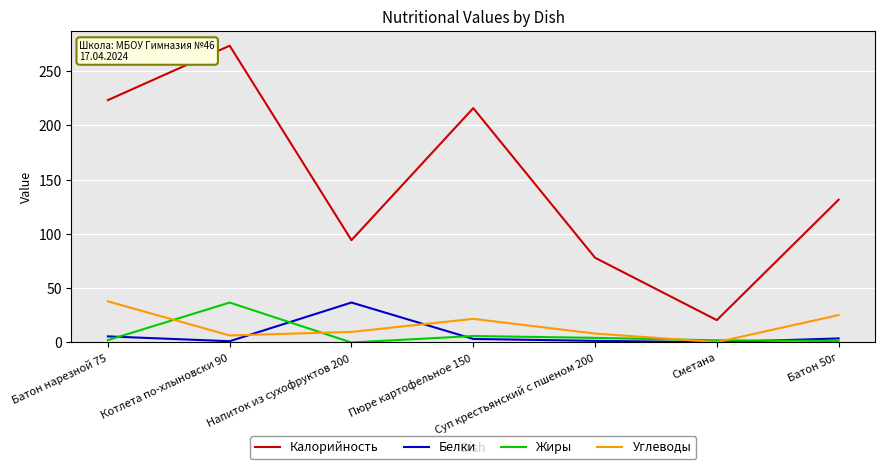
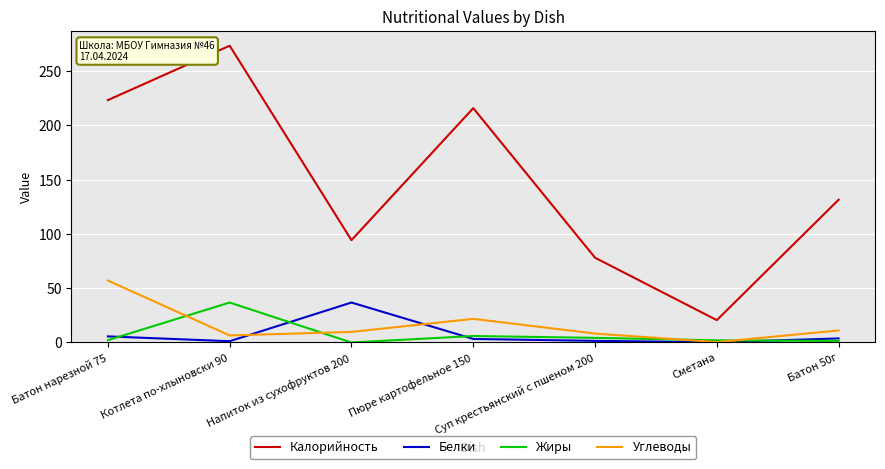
  {
    "Калорийность": {
      "Батон нарезной 75": 223,
      "Напиток из сухофруктов 200": 94,
      "Пюре картофельное 150": 216,
      "Суп крестьянский с пшеном 200": 78,
      "Сметана": 21,
      "Батон 50г": 132
    },
    "Белки": {
      "Батон нарезной 75": 6,
      "Котлета по-хлыновски 90": 1,
      "Напиток из сухофруктов 200": 37,
      "Пюре картофельное 150": 3,
      "Суп крестьянский с пшеном 200": 2
    },
    "Жиры": {
      "Батон нарезной 75": 2,
      "Котлета по-хлыновски 90": 37,
      "Напиток из сухофруктов 200": 0,
      "Пюре картофельное 150": 6,
      "Суп крестьянский с пшеном 200": 4
    },
    "Углеводы": {
-     "Батон нарезной 75": 38,
+     "Батон нарезной 75": 57,
      "Котлета по-хлыновски 90": 6,
      "Напиток из сухофруктов 200": 10,
      "Пюре картофельное 150": 22,
      "Суп крестьянский с пшеном 200": 8,
-     "Батон 50г": 25
+     "Батон 50г": 11
    }
  }
